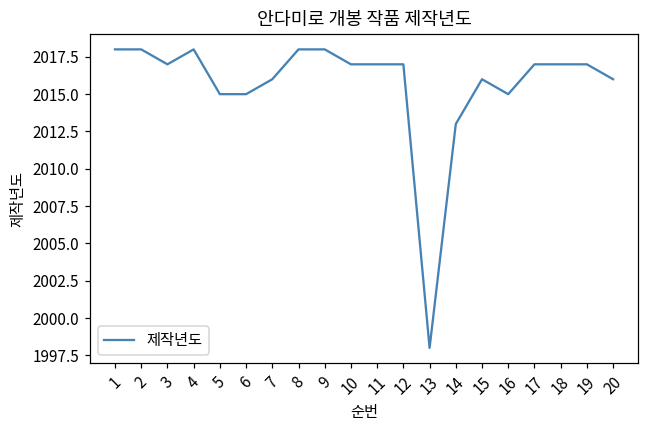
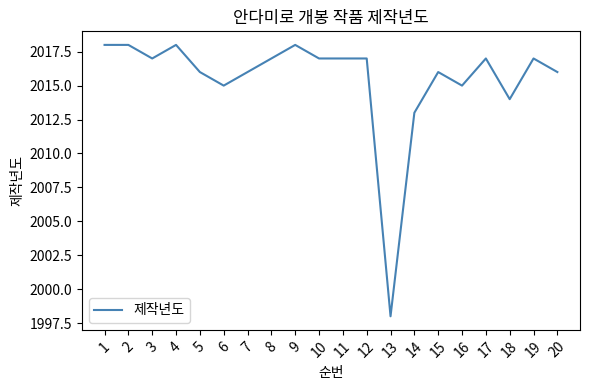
  {
    "1": 2018,
    "2": 2018,
    "3": 2017,
    "4": 2018,
-   "5": 2015,
+   "5": 2016,
    "6": 2015,
    "7": 2016,
-   "8": 2018,
+   "8": 2017,
    "9": 2018,
    "10": 2017,
    "11": 2017,
    "12": 2017,
    "13": 1998,
    "14": 2013,
    "15": 2016,
    "16": 2015,
    "17": 2017,
-   "18": 2017,
+   "18": 2014,
    "19": 2017,
    "20": 2016
  }
